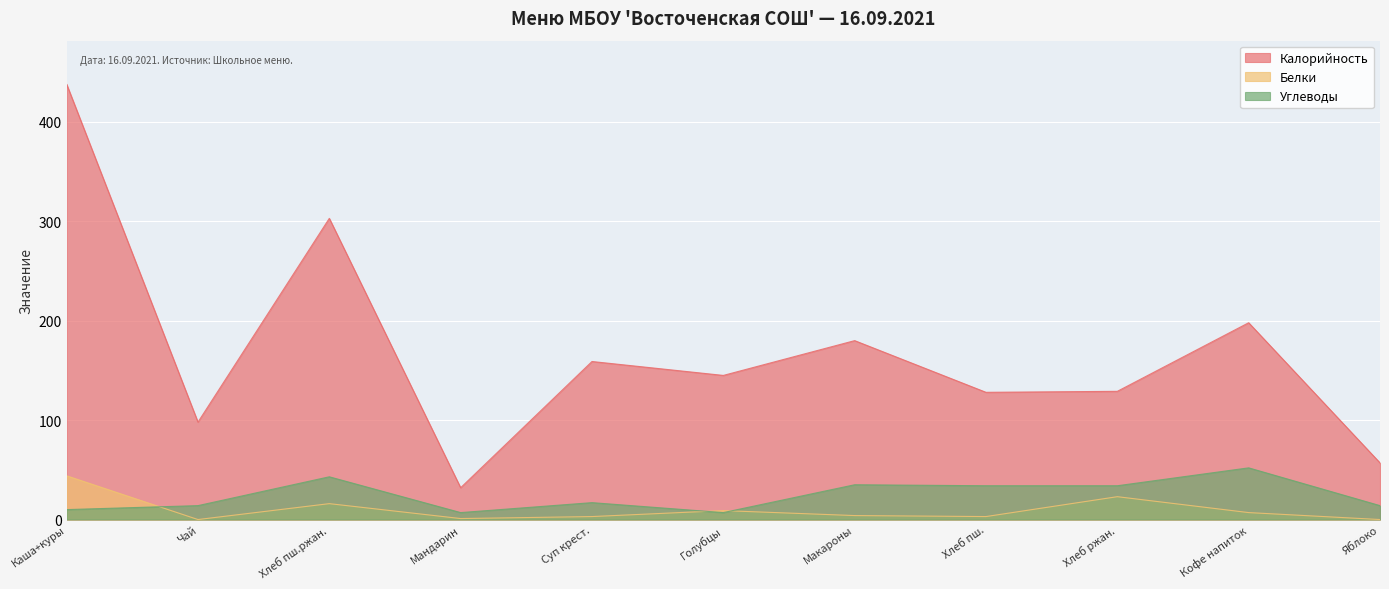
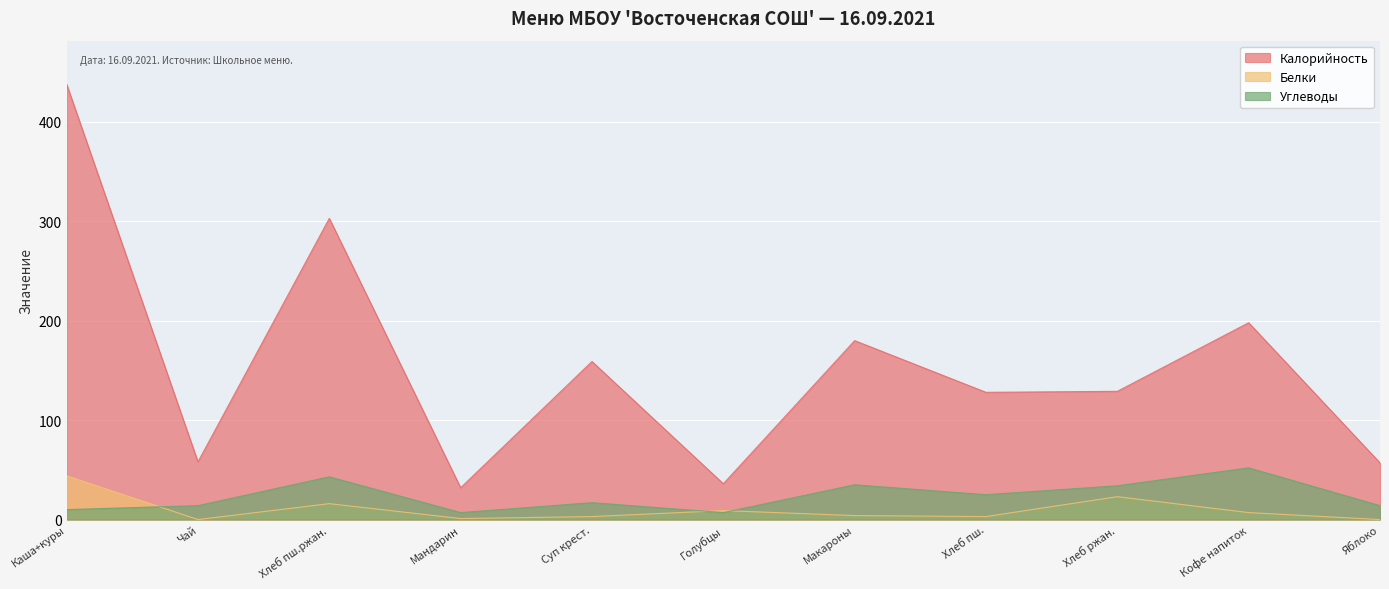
  {
    "Калорийность": {
-     "Чай": 100,
+     "Чай": 60,
      "Хлеб пш.ржан.": 300,
      "Мандарин": 30,
      "Суп крест.": 160,
-     "Голубцы": 150,
+     "Голубцы": 40,
      "Макароны": 180,
      "Хлеб пш.": 130,
      "Хлеб ржан.": 130,
      "Кофе напиток": 200,
      "Яблоко": 60
    },
    "Белки": {
      "Каша+куры": 40,
      "Чай": 0,
      "Хлеб пш.ржан.": 20,
      "Мандарин": 0,
      "Суп крест.": 0,
      "Макароны": 0,
      "Хлеб пш.": 0,
      "Хлеб ржан.": 20,
      "Кофе напиток": 10,
      "Яблоко": 0
    },
    "Углеводы": {
      "Каша+куры": 10,
      "Чай": 10,
      "Хлеб пш.ржан.": 40,
      "Мандарин": 10,
      "Суп крест.": 20,
      "Макароны": 40,
-     "Хлеб пш.": 34,
+     "Хлеб пш.": 25,
      "Хлеб ржан.": 30,
      "Кофе напиток": 50,
      "Яблоко": 10
    }
  }
